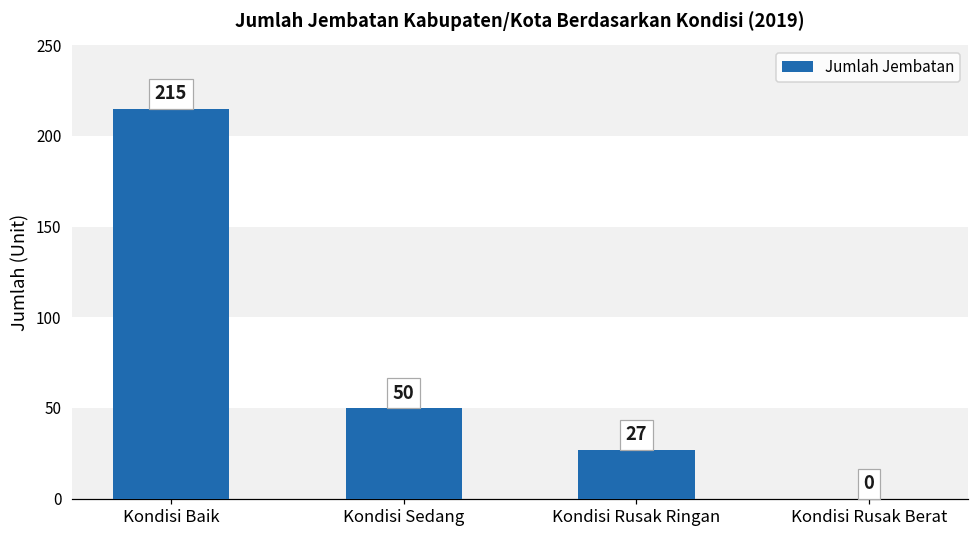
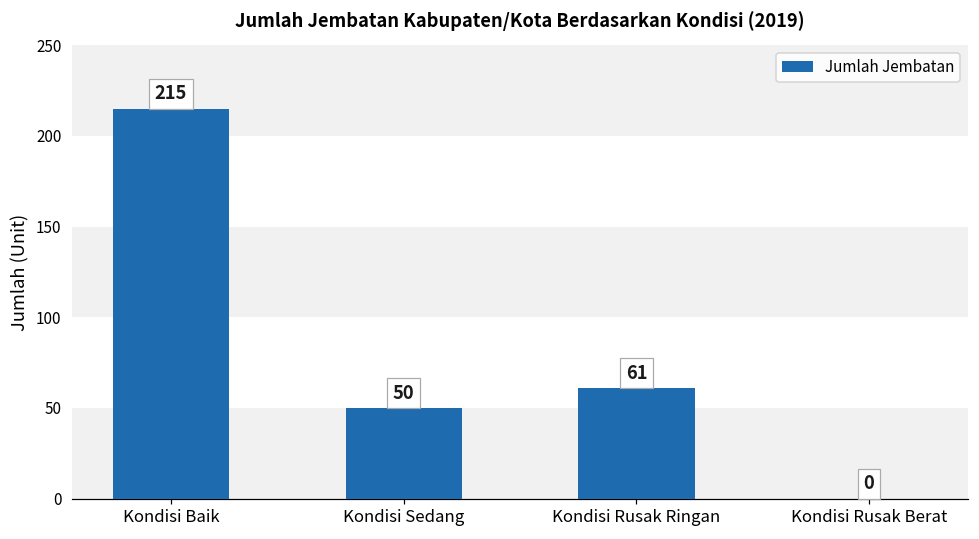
  {
-   "Kondisi Rusak Ringan": 27
+   "Kondisi Rusak Ringan": 61
  }
